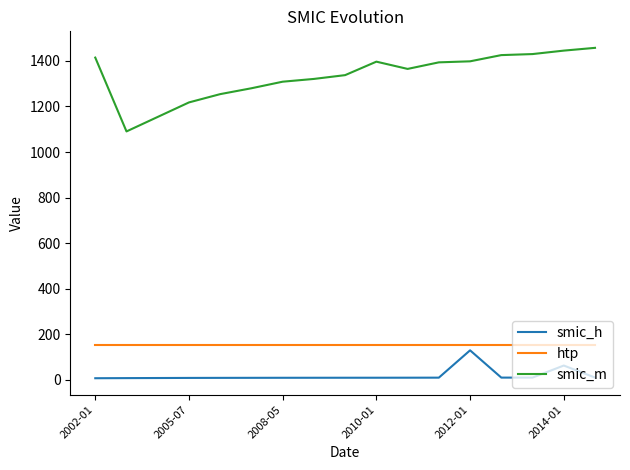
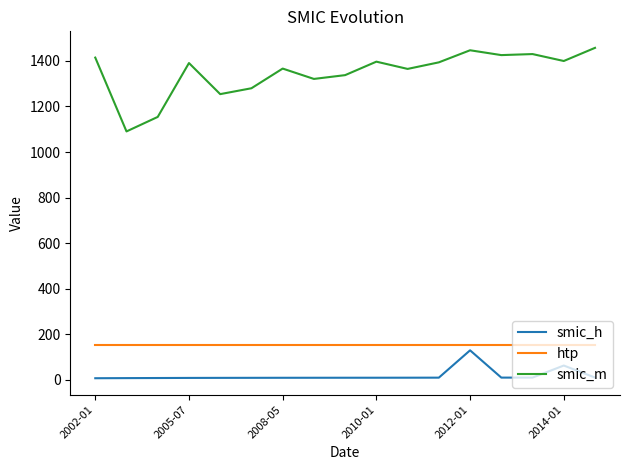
  {
    "smic_h": {
      "2002-01": 10,
      "2005-07": 10,
      "2008-05": 10,
      "2010-01": 10,
      "2012-01": 130
    },
    "htp": {
      "2002-01": 150,
      "2005-07": 150,
      "2008-05": 150,
      "2010-01": 150,
      "2012-01": 150
    },
    "smic_m": {
      "2002-01": 1410,
-     "2005-07": 1220,
-     "2008-05": 1310,
+     "2005-07": 1390,
+     "2008-05": 1370,
      "2010-01": 1400,
-     "2012-01": 1400,
-     "2014-01": 1450
+     "2012-01": 1450,
+     "2014-01": 1400
    }
  }
